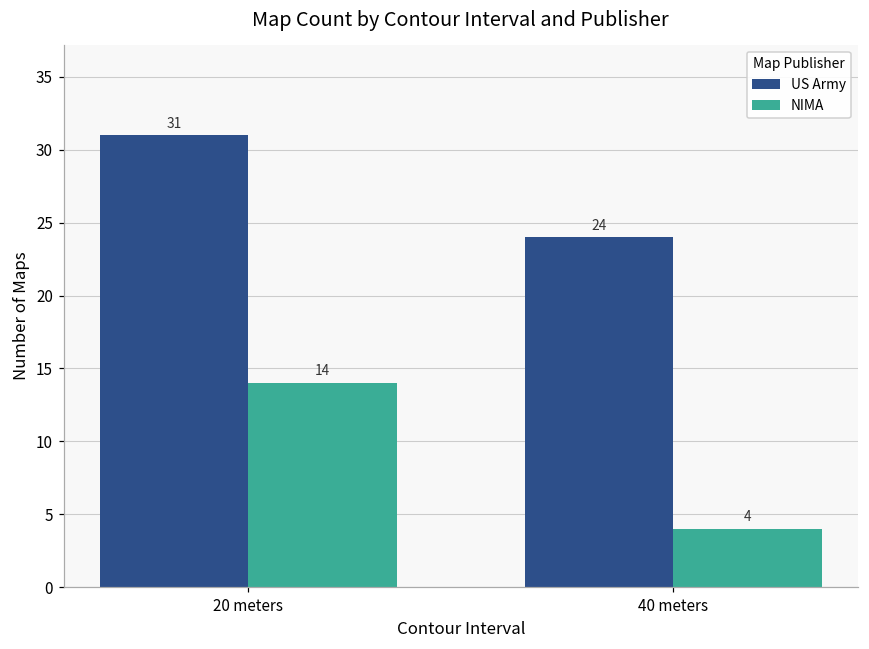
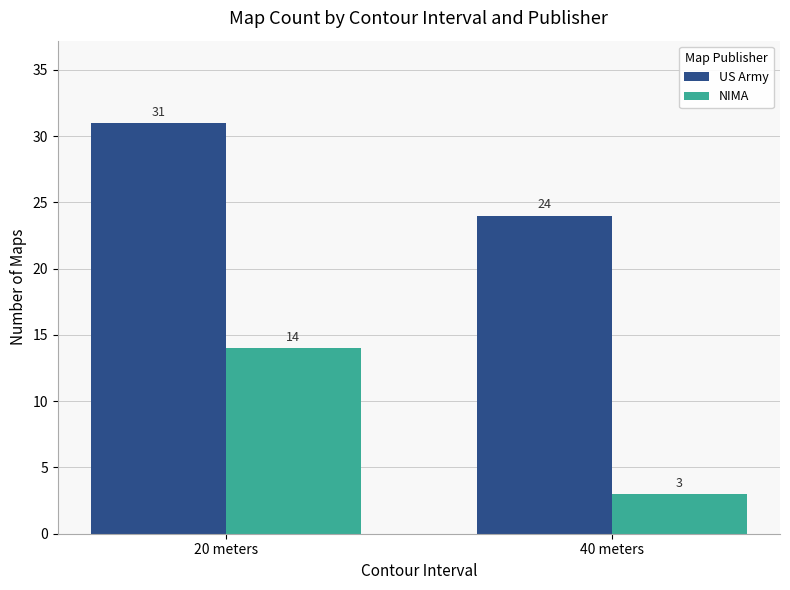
  {
    "US Army": {
      "20 meters": 31,
      "40 meters": 24
    },
    "NIMA": {
      "20 meters": 14,
-     "40 meters": 4
+     "40 meters": 3
    }
  }
